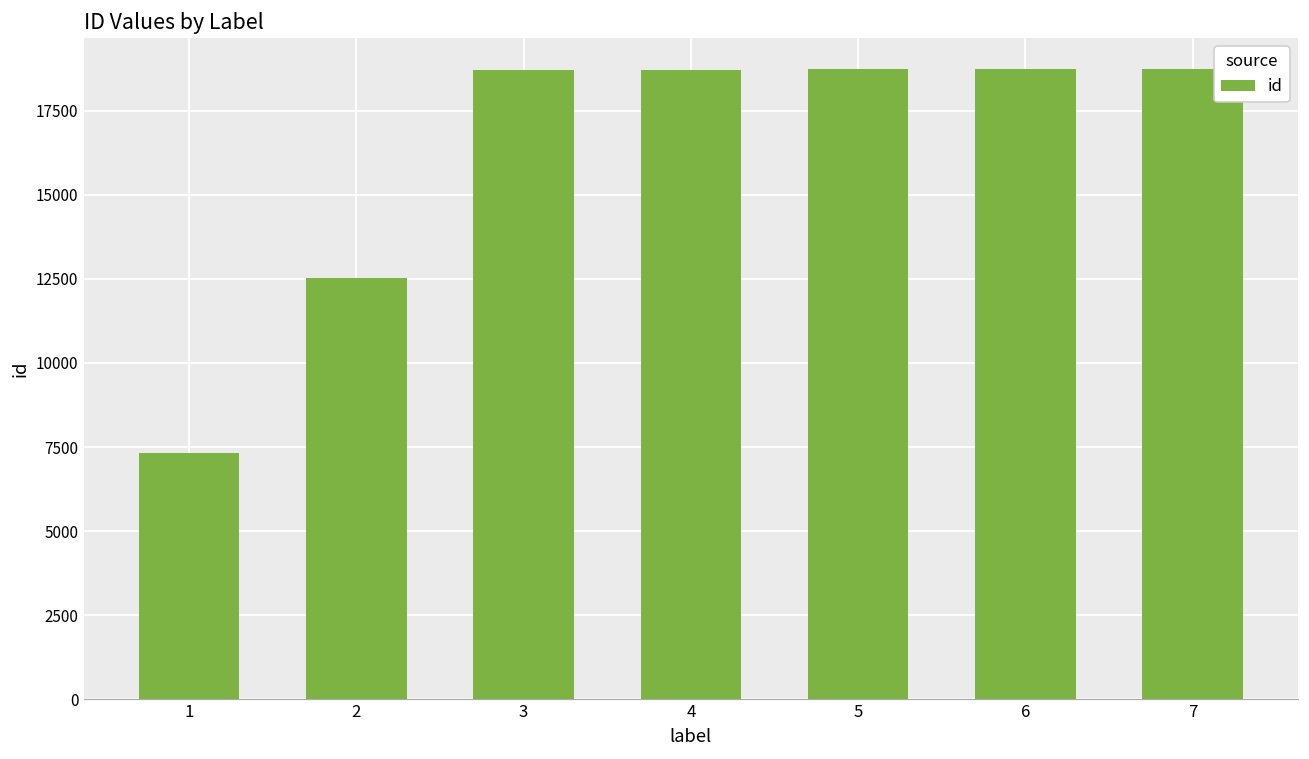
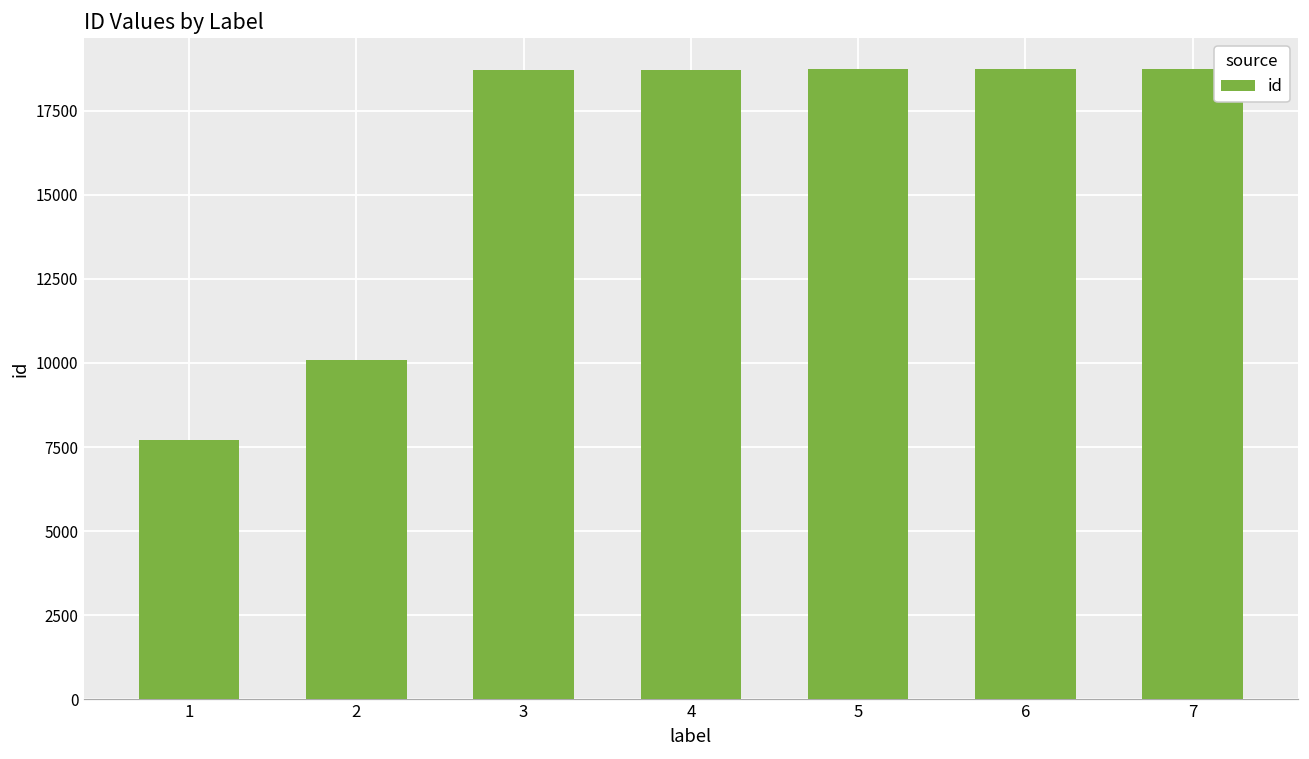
  {
-   "1": 7300,
-   "2": 12500,
+   "1": 7700,
+   "2": 10100,
    "3": 18700,
    "4": 18700,
    "5": 18700,
    "6": 18700,
    "7": 18700
  }
